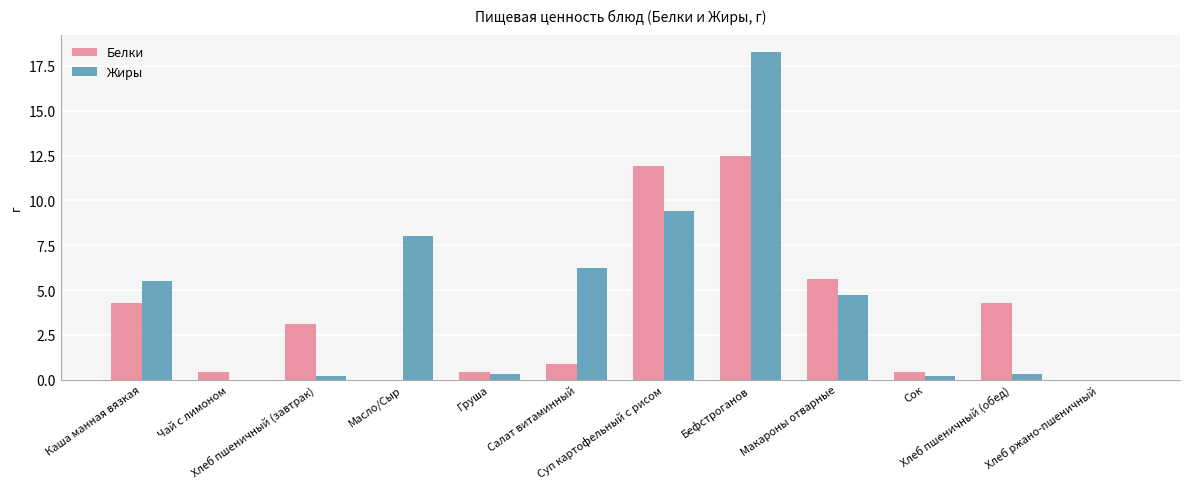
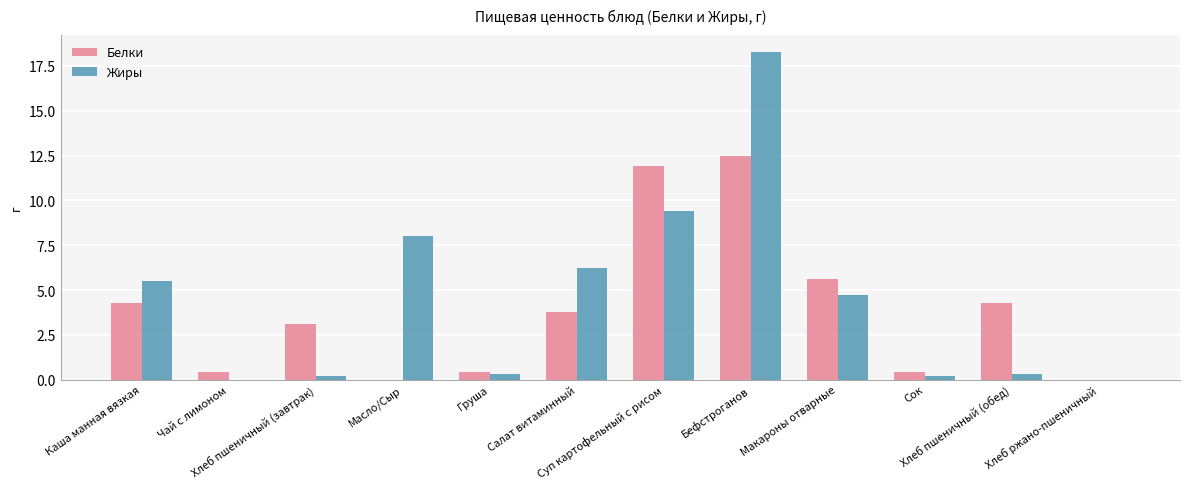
  {
    "Белки": {
      "Каша манная вязкая": 4.3,
      "Чай с лимоном": 0.4,
      "Хлеб пшеничный (завтрак)": 3.1,
      "Масло/Сыр": 0.0,
      "Груша": 0.4,
-     "Салат витаминный": 0.9,
+     "Салат витаминный": 3.8,
      "Суп картофельный с рисом": 11.9,
      "Бефстроганов": 12.5,
      "Макароны отварные": 5.6,
      "Сок": 0.4,
      "Хлеб пшеничный (обед)": 4.3,
      "Хлеб ржано-пшеничный": 0.0
    },
    "Жиры": {
      "Каша манная вязкая": 5.5,
      "Чай с лимоном": 0.0,
      "Хлеб пшеничный (завтрак)": 0.2,
      "Масло/Сыр": 8.0,
      "Груша": 0.3,
      "Салат витаминный": 6.2,
      "Суп картофельный с рисом": 9.4,
      "Бефстроганов": 18.3,
      "Макароны отварные": 4.7,
      "Сок": 0.2,
      "Хлеб пшеничный (обед)": 0.3,
      "Хлеб ржано-пшеничный": 0.0
    }
  }
